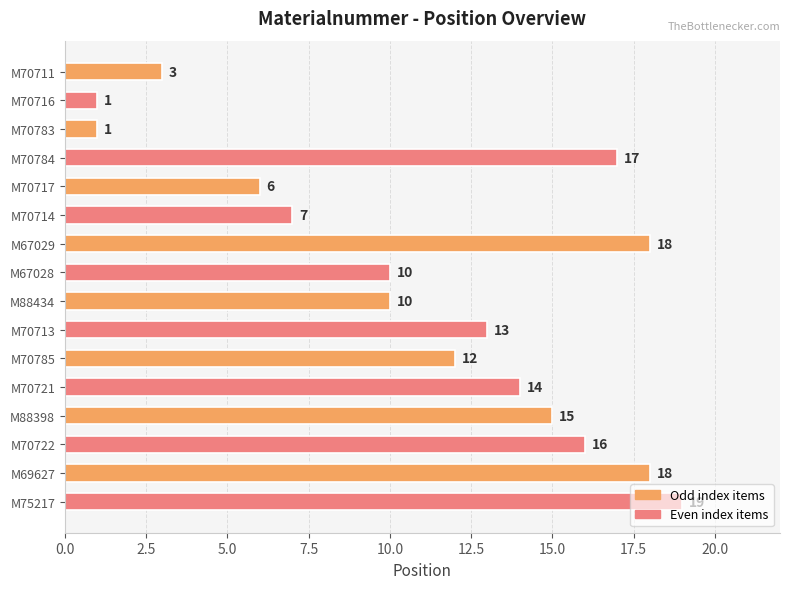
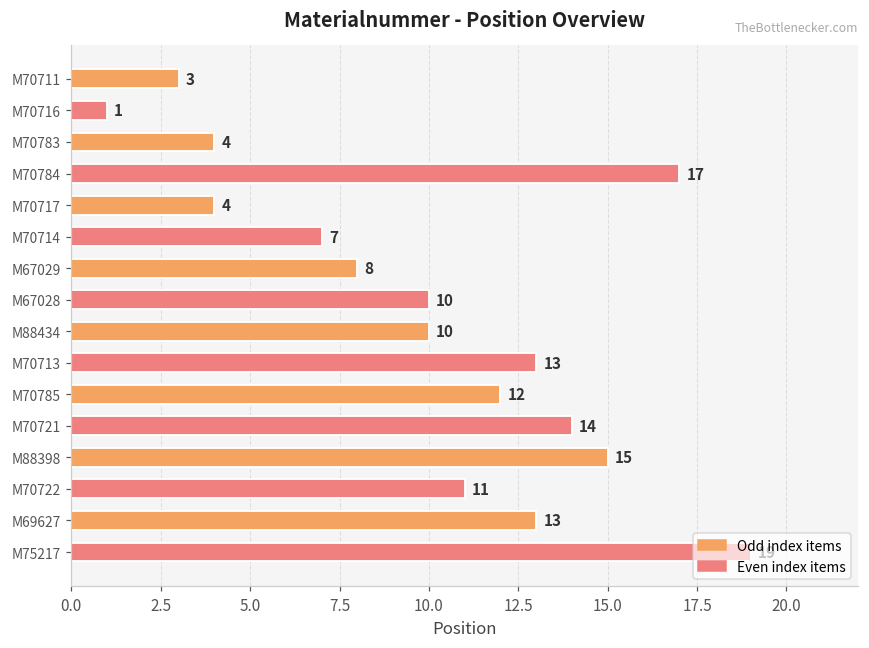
  {
    "M70711": 3,
    "M70716": 1,
-   "M70783": 1,
+   "M70783": 4,
    "M70784": 17,
-   "M70717": 6,
+   "M70717": 4,
    "M70714": 7,
-   "M67029": 18,
+   "M67029": 8,
    "M67028": 10,
    "M88434": 10,
    "M70713": 13,
    "M70785": 12,
    "M70721": 14,
    "M88398": 15,
-   "M70722": 16,
-   "M69627": 18
+   "M70722": 11,
+   "M69627": 13
  }
